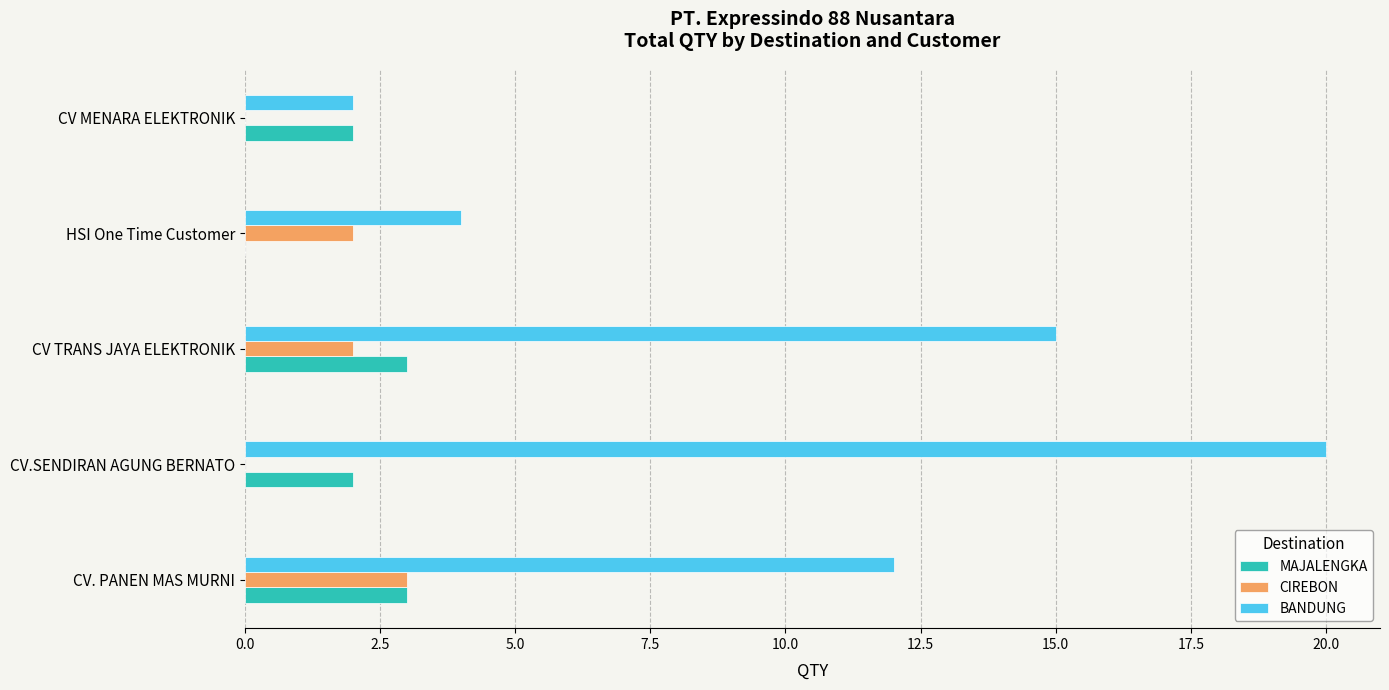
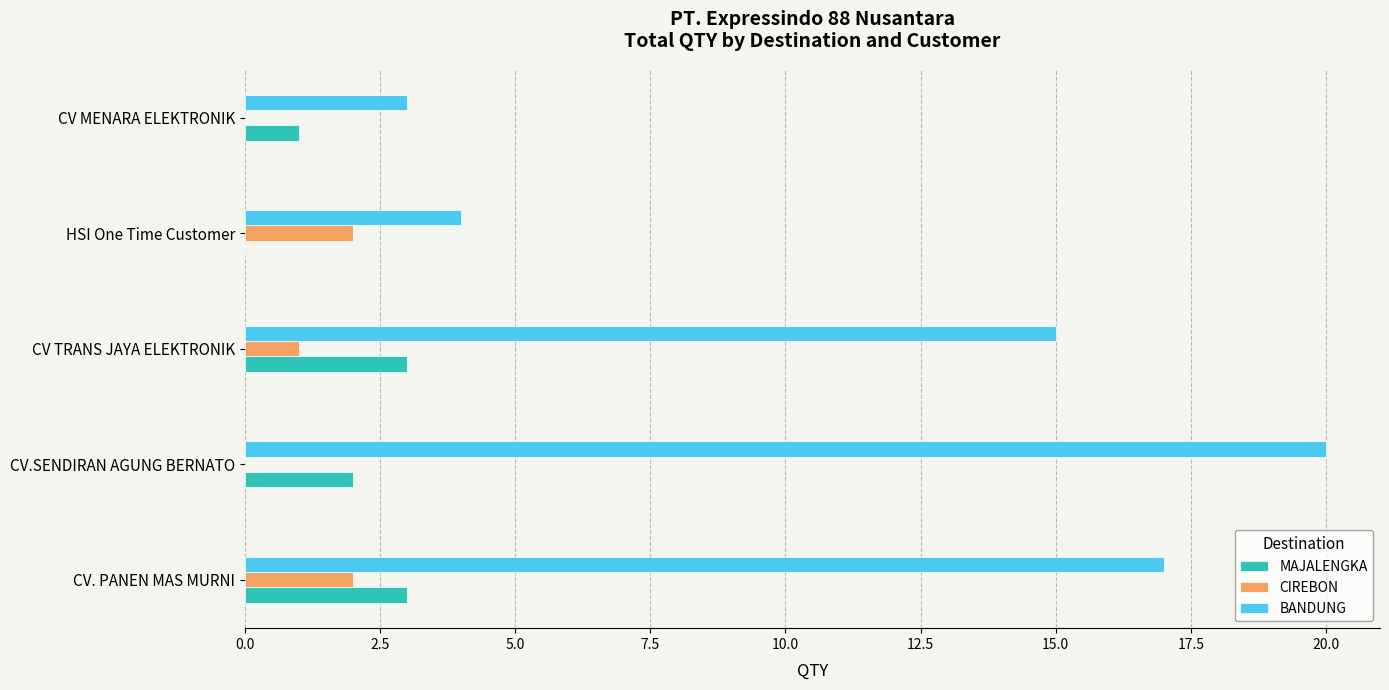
  {
    "MAJALENGKA": {
-     "CV MENARA ELEKTRONIK": 2,
+     "CV MENARA ELEKTRONIK": 1,
      "HSI One Time Customer": 0,
      "CV TRANS JAYA ELEKTRONIK": 3,
      "CV.SENDIRAN AGUNG BERNATO": 2,
      "CV. PANEN MAS MURNI": 3
    },
    "CIREBON": {
      "CV MENARA ELEKTRONIK": 0,
      "HSI One Time Customer": 2,
-     "CV TRANS JAYA ELEKTRONIK": 2,
+     "CV TRANS JAYA ELEKTRONIK": 1,
      "CV.SENDIRAN AGUNG BERNATO": 0,
-     "CV. PANEN MAS MURNI": 3
+     "CV. PANEN MAS MURNI": 2
    },
    "BANDUNG": {
-     "CV MENARA ELEKTRONIK": 2,
+     "CV MENARA ELEKTRONIK": 3,
      "HSI One Time Customer": 4,
      "CV TRANS JAYA ELEKTRONIK": 15,
      "CV.SENDIRAN AGUNG BERNATO": 20,
-     "CV. PANEN MAS MURNI": 12
+     "CV. PANEN MAS MURNI": 17
    }
  }
